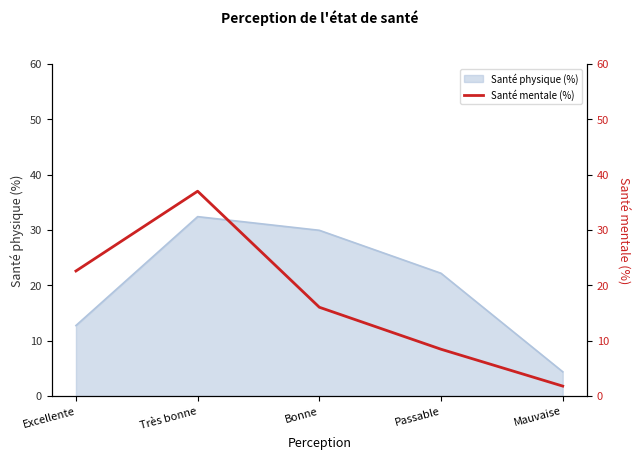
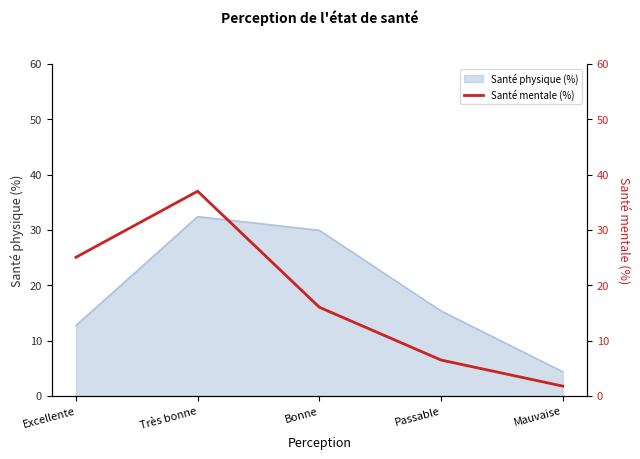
  {
    "Santé physique (%)": {
      "Excellente": 13,
      "Très bonne": 32,
      "Bonne": 30,
-     "Passable": 22,
+     "Passable": 15,
      "Mauvaise": 4
    },
    "Santé mentale (%)": {
-     "Excellente": 23,
+     "Excellente": 25,
      "Très bonne": 37,
      "Bonne": 16,
-     "Passable": 8,
+     "Passable": 6,
      "Mauvaise": 2
    }
  }
